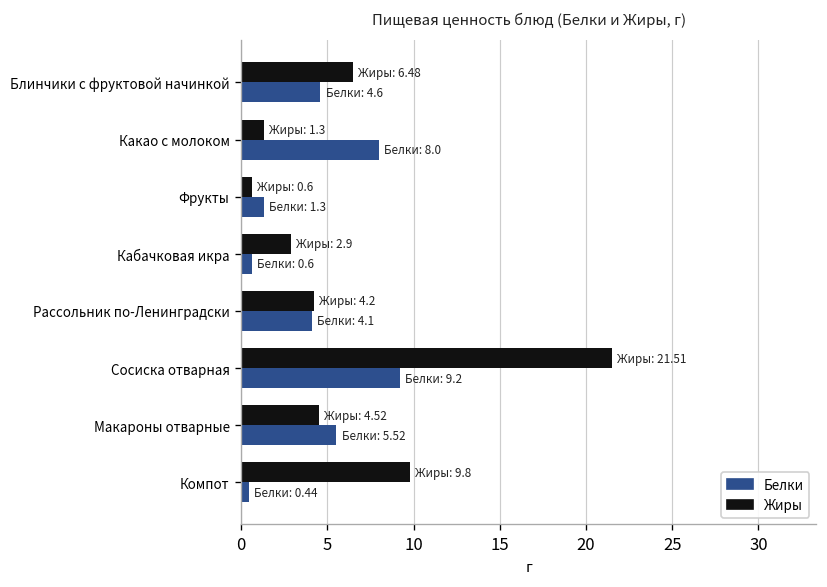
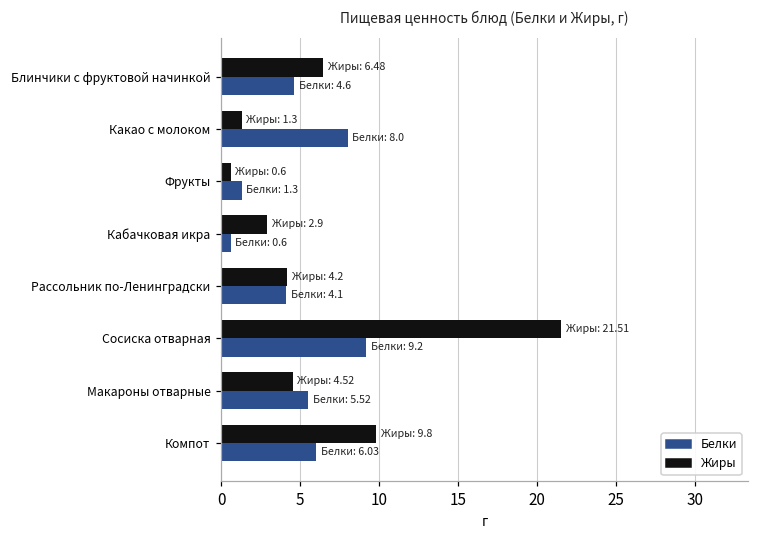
  {
    "Белки": {
      "Блинчики с фруктовой начинкой": 4.6,
      "Какао с молоком": 8.0,
      "Фрукты": 1.3,
      "Кабачковая икра": 0.6,
      "Рассольник по-Ленинградски": 4.1,
      "Сосиска отварная": 9.2,
      "Макароны отварные": 5.52,
-     "Компот": 0.44
+     "Компот": 6.03
    },
    "Жиры": {
      "Блинчики с фруктовой начинкой": 6.48,
      "Какао с молоком": 1.3,
      "Фрукты": 0.6,
      "Кабачковая икра": 2.9,
      "Рассольник по-Ленинградски": 4.2,
      "Сосиска отварная": 21.51,
      "Макароны отварные": 4.52,
      "Компот": 9.8
    }
  }
